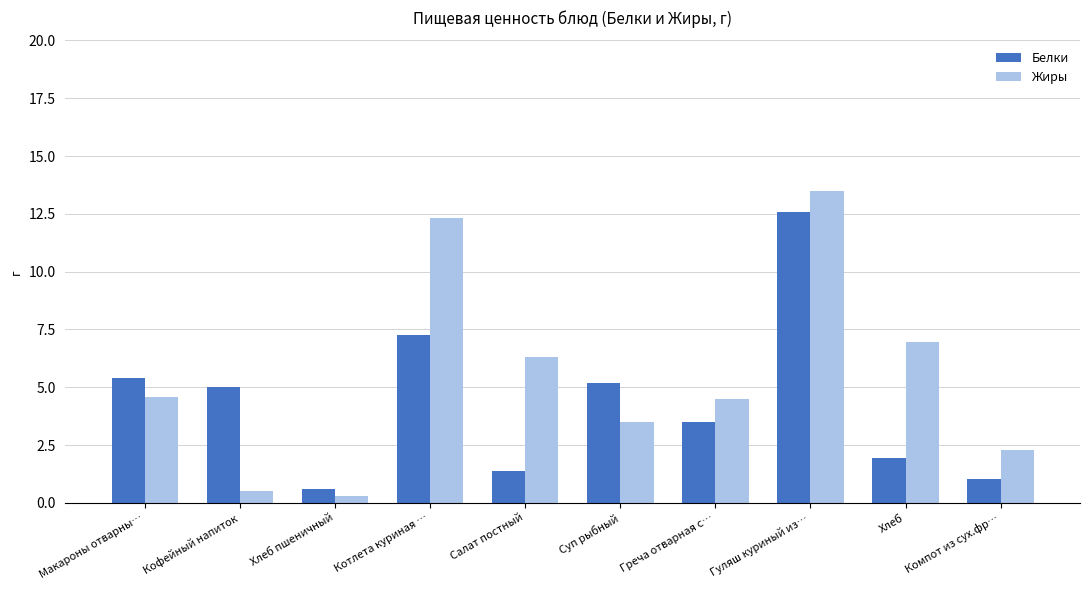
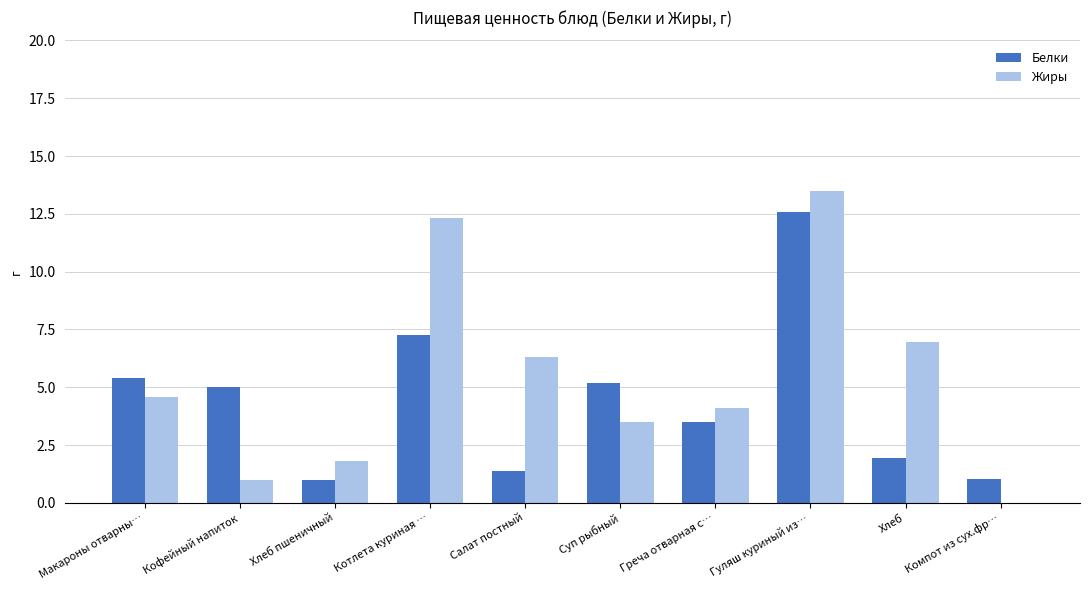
  {
    "Белки": {
      "Макароны отварны…": 5.4,
      "Кофейный напиток": 5.0,
-     "Хлеб пшеничный": 0.6,
+     "Хлеб пшеничный": 1.0,
      "Котлета куриная …": 7.2,
      "Салат постный": 1.4,
      "Суп рыбный": 5.2,
      "Греча отварная с…": 3.5,
      "Гуляш куриный из…": 12.6,
      "Хлеб": 1.9,
      "Компот из сух.фр…": 1.0
    },
    "Жиры": {
      "Макароны отварны…": 4.6,
-     "Кофейный напиток": 0.5,
-     "Хлеб пшеничный": 0.3,
+     "Кофейный напиток": 1.0,
+     "Хлеб пшеничный": 1.8,
      "Котлета куриная …": 12.3,
      "Салат постный": 6.3,
      "Суп рыбный": 3.5,
-     "Греча отварная с…": 4.5,
+     "Греча отварная с…": 4.1,
      "Гуляш куриный из…": 13.5,
      "Хлеб": 7.0,
-     "Компот из сух.фр…": 2.3
+     "Компот из сух.фр…": 0.0
    }
  }
